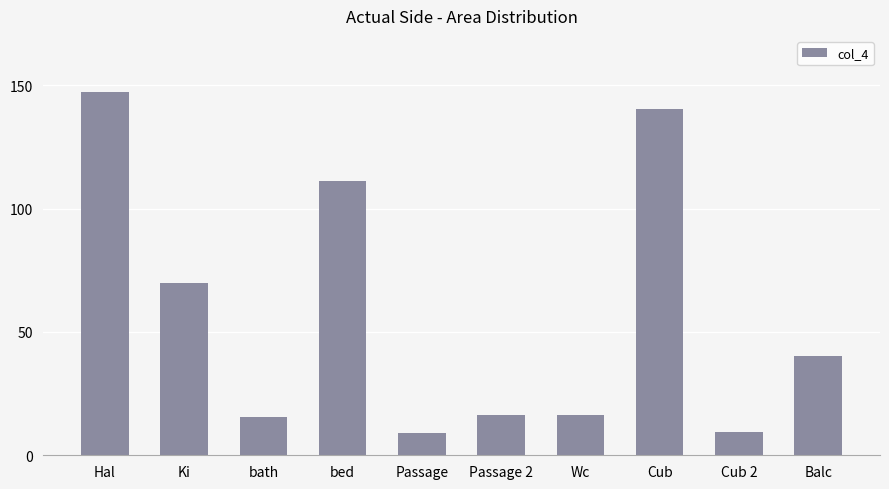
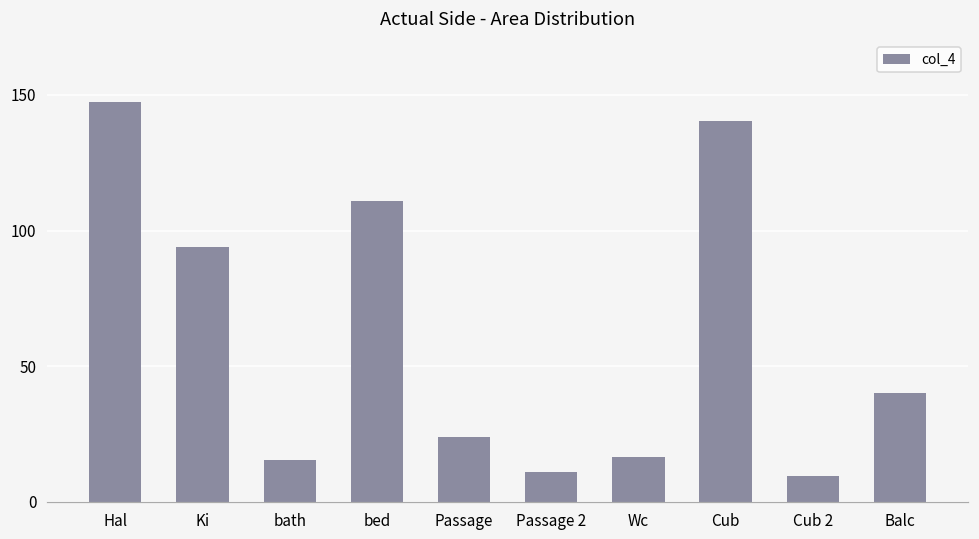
  {
    "Hal": 147,
-   "Ki": 70,
+   "Ki": 94,
    "bath": 16,
    "bed": 111,
-   "Passage": 9,
-   "Passage 2": 16,
+   "Passage": 24,
+   "Passage 2": 11,
    "Wc": 16,
    "Cub": 140,
    "Cub 2": 9,
    "Balc": 40
  }
